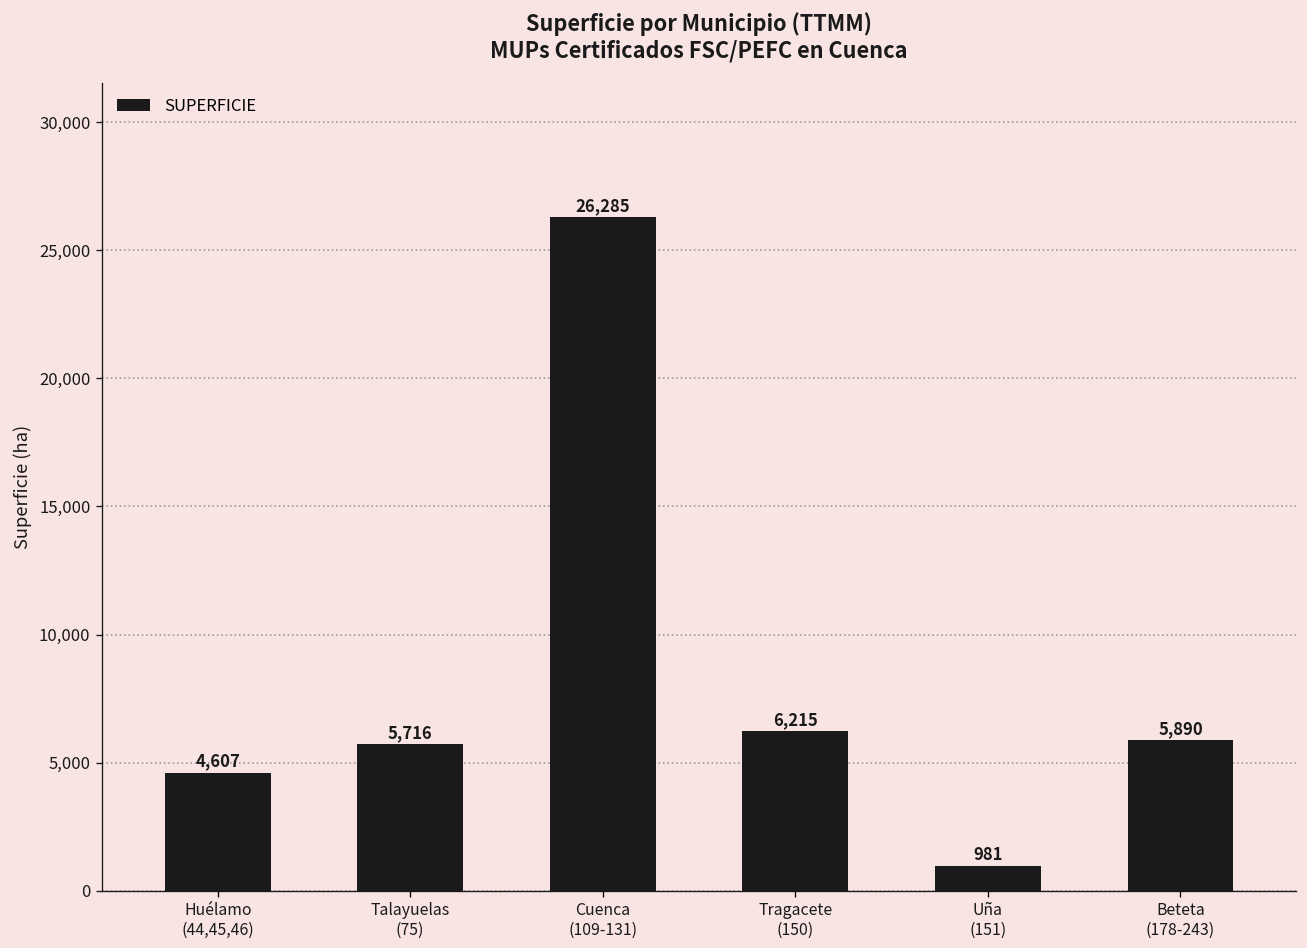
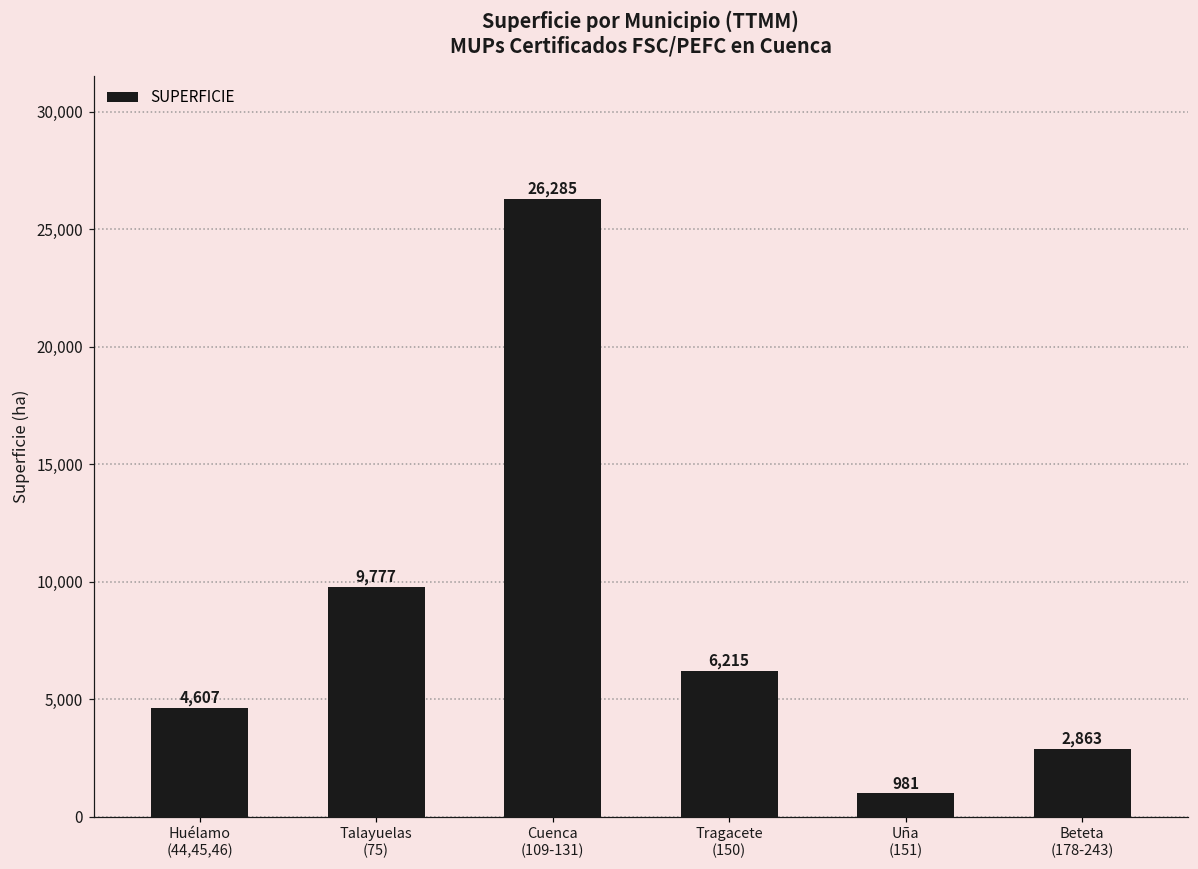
  {
    "Huélamo (44,45,46)": "4,607",
-   "Talayuelas (75)": "5,716",
+   "Talayuelas (75)": "9,777",
    "Cuenca (109-131)": "26,285",
    "Tragacete (150)": "6,215",
    "Uña (151)": "981",
-   "Beteta (178-243)": "5,890"
+   "Beteta (178-243)": "2,863"
  }
